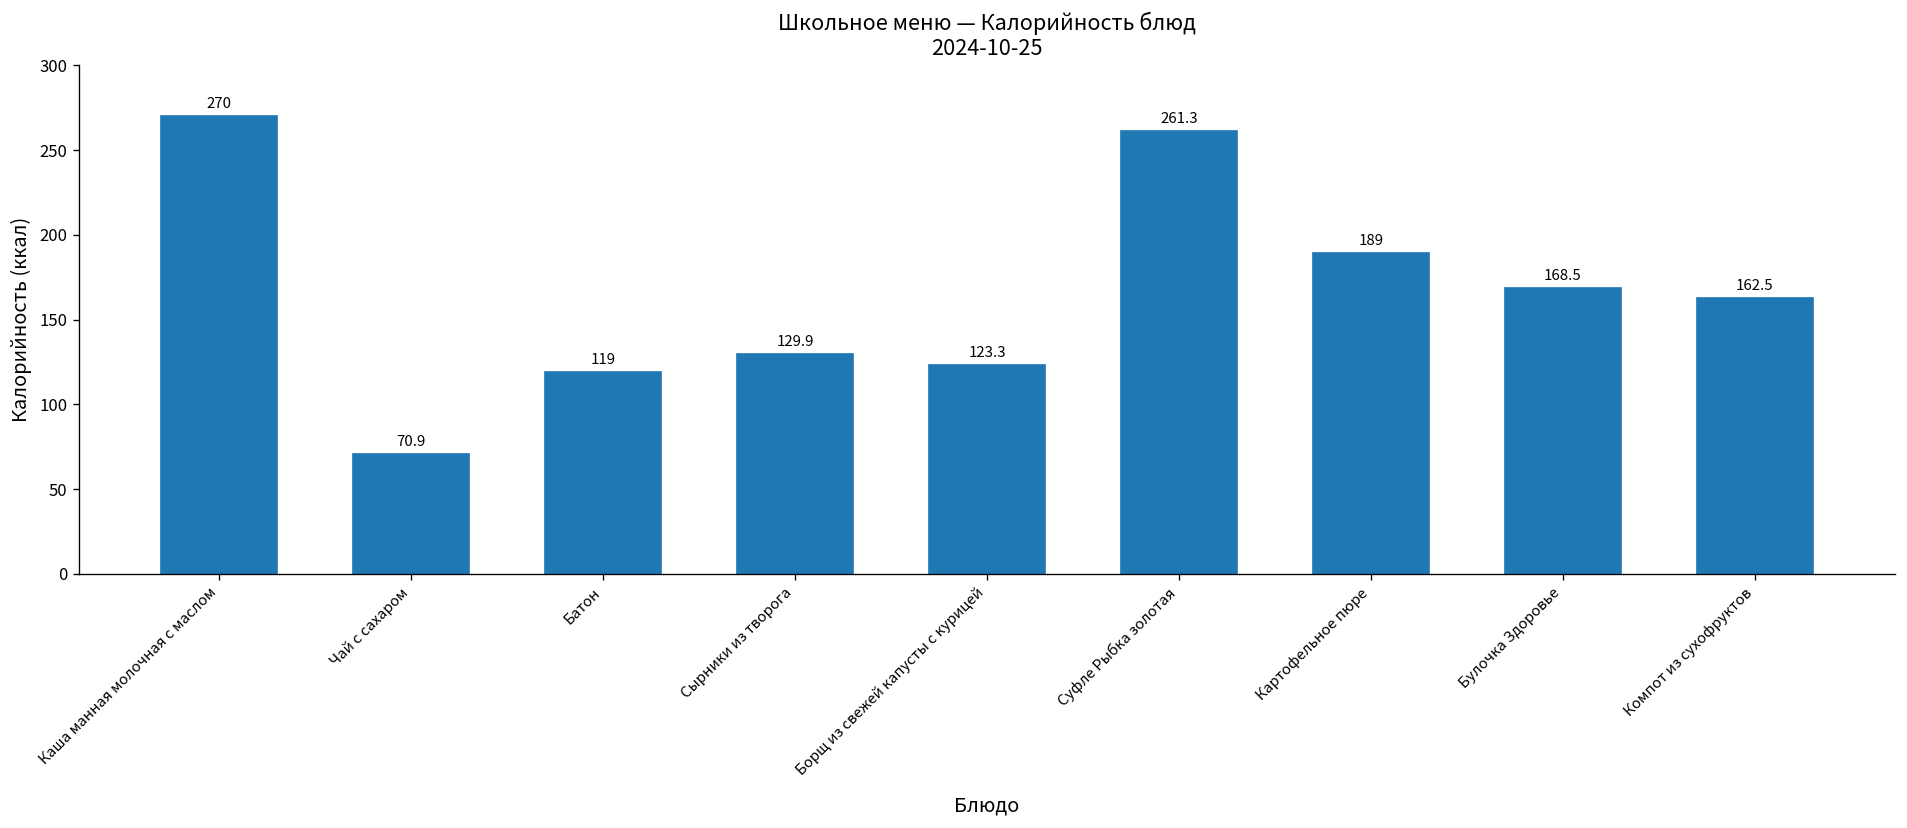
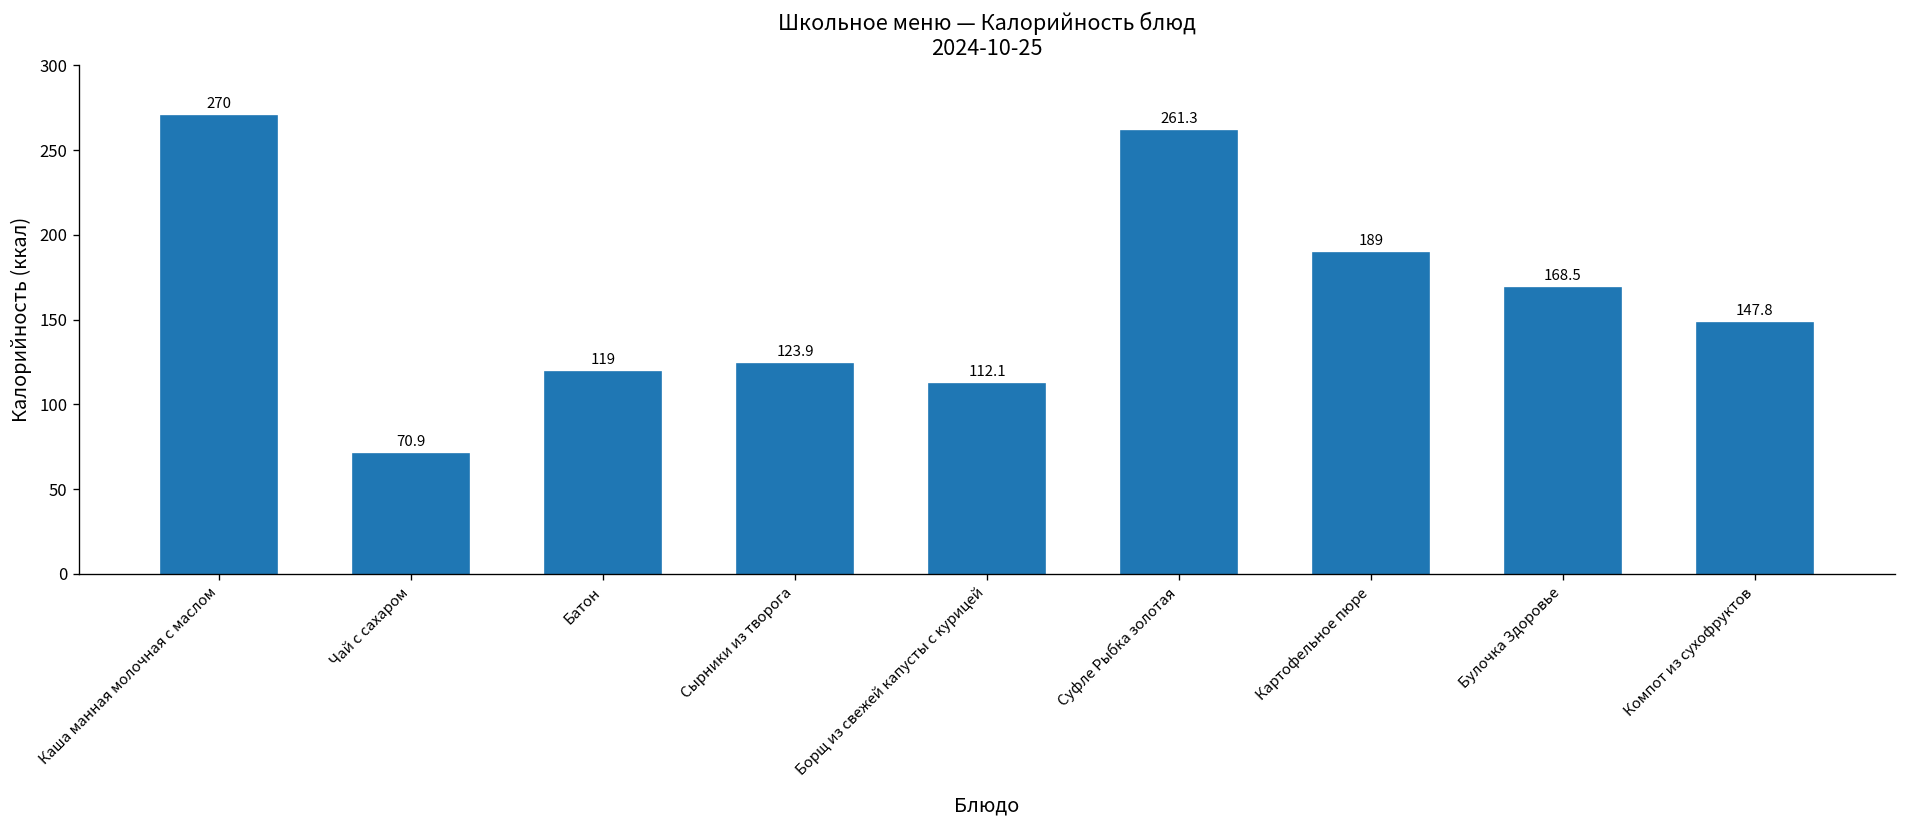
  {
    "Каша манная молочная с маслом": 270,
    "Чай с сахаром": 70.9,
    "Батон": 119,
-   "Сырники из творога": 129.9,
-   "Борщ из свежей капусты с курицей": 123.3,
+   "Сырники из творога": 123.9,
+   "Борщ из свежей капусты с курицей": 112.1,
    "Суфле Рыбка золотая": 261.3,
    "Картофельное пюре": 189,
    "Булочка Здоровье": 168.5,
-   "Компот из сухофруктов": 162.5
+   "Компот из сухофруктов": 147.8
  }
